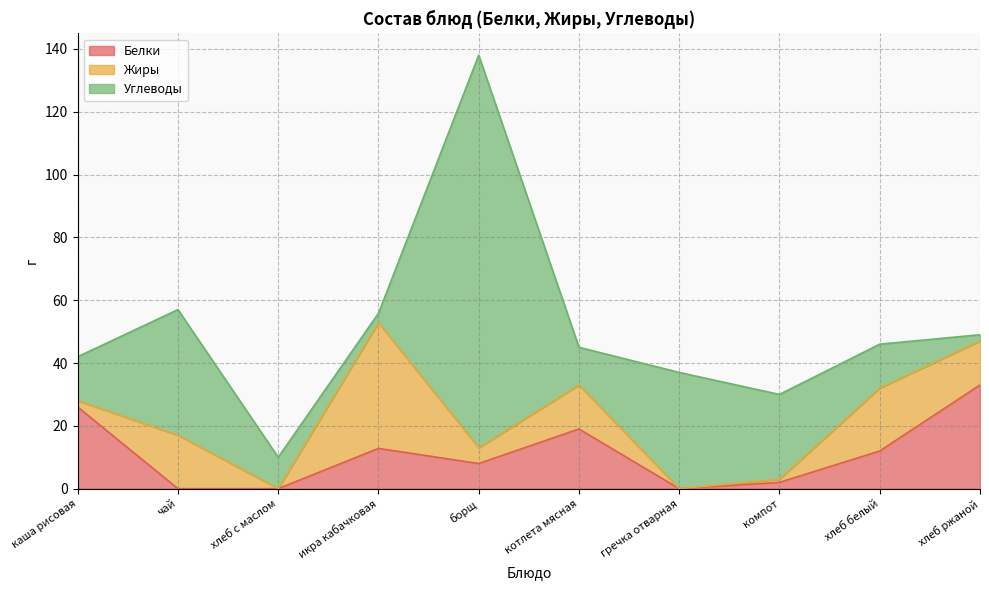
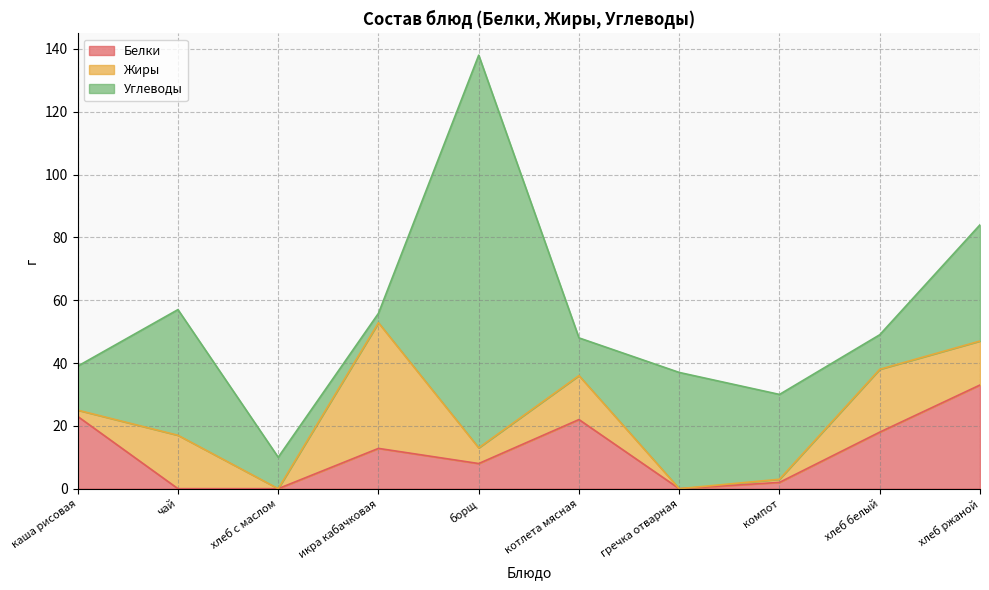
  {
    "Белки": {
-     "каша рисовая": 26,
+     "каша рисовая": 23,
      "чай": 0,
      "икра кабачковая": 13,
      "борщ": 8,
-     "котлета мясная": 19,
+     "котлета мясная": 22,
      "компот": 2,
-     "хлеб белый": 12,
+     "хлеб белый": 18,
      "хлеб ржаной": 33
    },
    "Жиры": {
      "каша рисовая": 2,
      "чай": 17,
      "икра кабачковая": 40,
      "борщ": 5,
      "котлета мясная": 14,
      "компот": 1,
      "хлеб белый": 20,
      "хлеб ржаной": 14
    },
    "Углеводы": {
      "каша рисовая": 14,
      "чай": 40,
      "хлеб с маслом": 10,
      "икра кабачковая": 3,
      "борщ": 125,
      "котлета мясная": 12,
      "гречка отварная": 37,
      "компот": 27,
-     "хлеб белый": 14,
-     "хлеб ржаной": 2
+     "хлеб белый": 11,
+     "хлеб ржаной": 37
    }
  }
